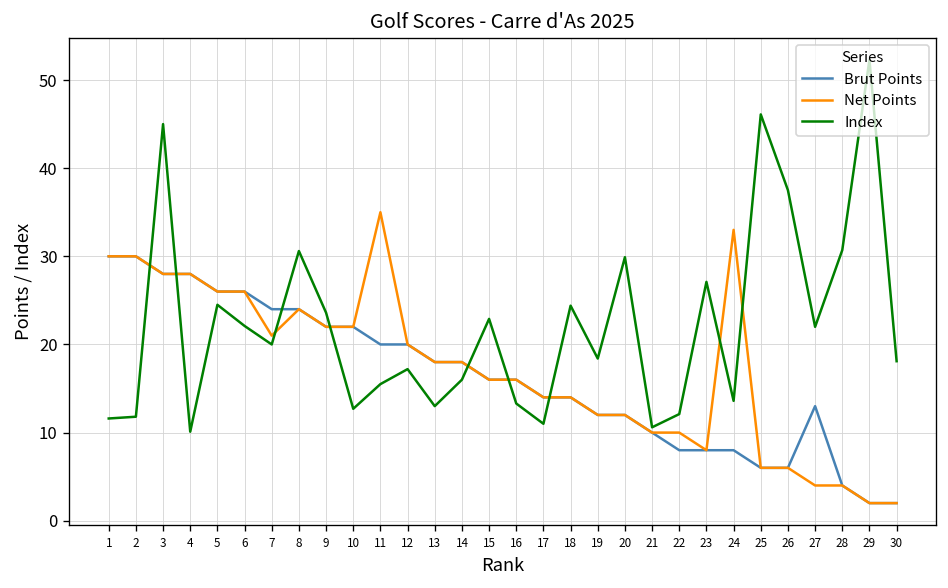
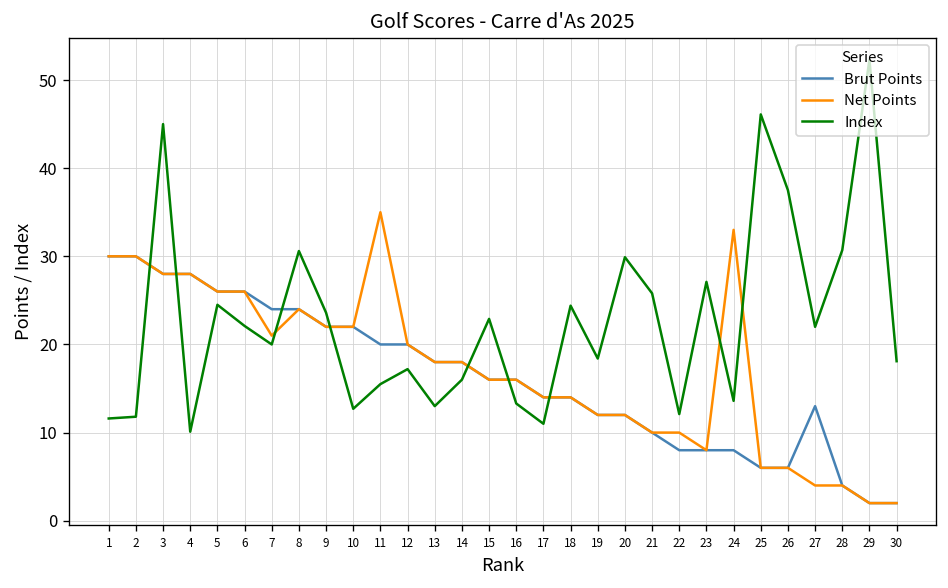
  {
    "Brut Points": {
      "7": 24,
      "11": 20,
      "22": 8,
      "24": 8,
      "27": 13
    },
    "Net Points": {
      "7": 21,
      "11": 35,
      "22": 10,
      "24": 33,
      "27": 4
    },
    "Index": {
      "1": 12,
      "2": 12,
      "3": 45,
      "4": 10,
      "5": 25,
      "6": 22,
      "7": 20,
      "8": 31,
      "9": 24,
      "10": 13,
      "11": 16,
      "12": 17,
      "13": 13,
      "14": 16,
      "15": 23,
      "16": 13,
      "17": 11,
      "18": 24,
      "19": 18,
      "20": 30,
-     "21": 11,
+     "21": 26,
      "22": 12,
      "23": 27,
      "24": 14,
      "25": 46,
      "26": 38,
      "27": 22,
      "28": 31,
      "30": 18
    }
  }
